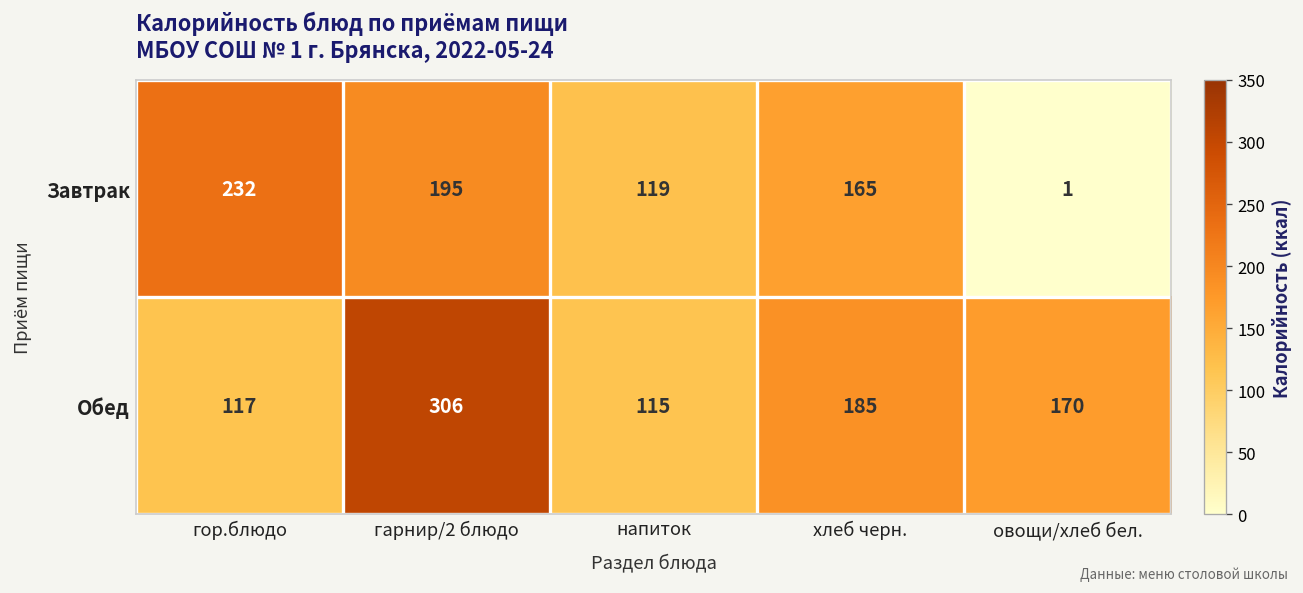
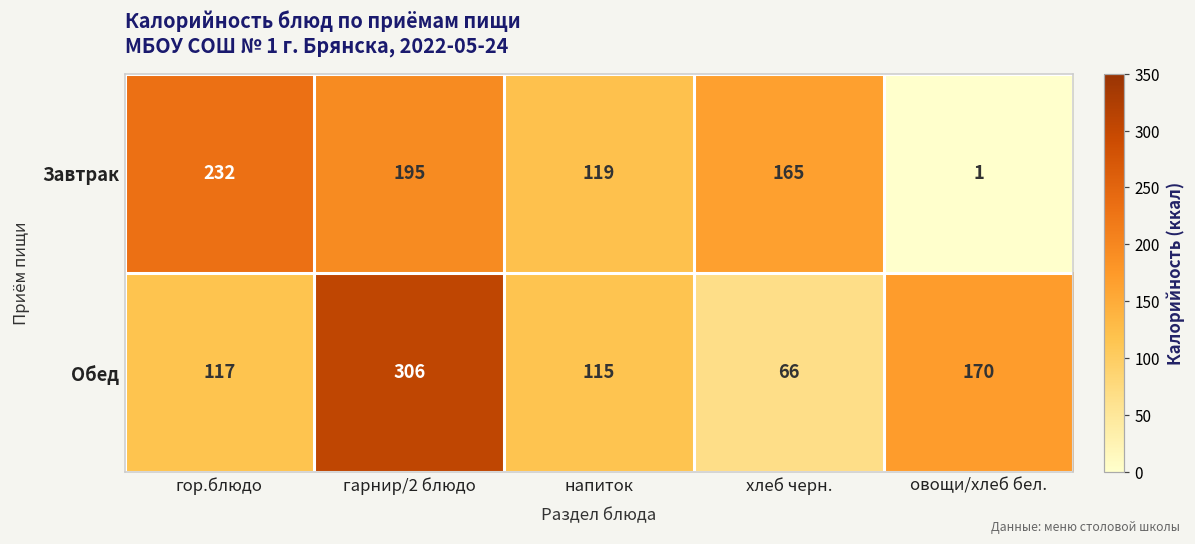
  {
    "Завтрак": {
      "гор.блюдо": 232,
      "гарнир/2 блюдо": 195,
      "напиток": 119,
      "хлеб черн.": 165,
      "овощи/хлеб бел.": 1
    },
    "Обед": {
      "гор.блюдо": 117,
      "гарнир/2 блюдо": 306,
      "напиток": 115,
-     "хлеб черн.": 185,
+     "хлеб черн.": 66,
      "овощи/хлеб бел.": 170
    }
  }
